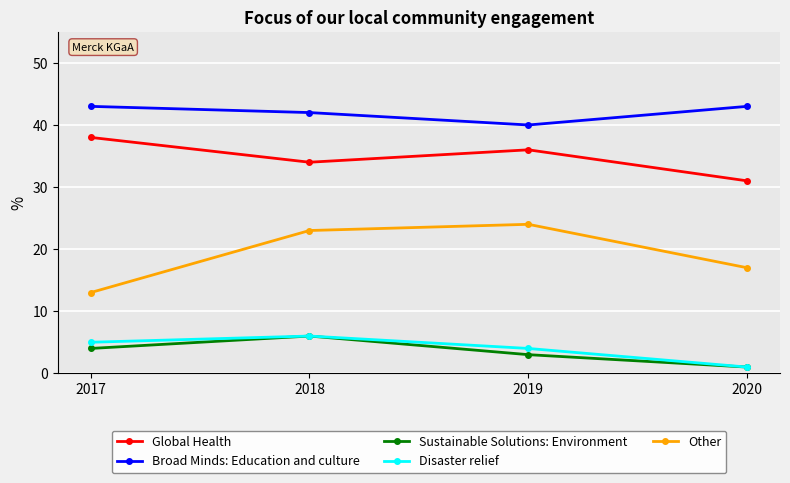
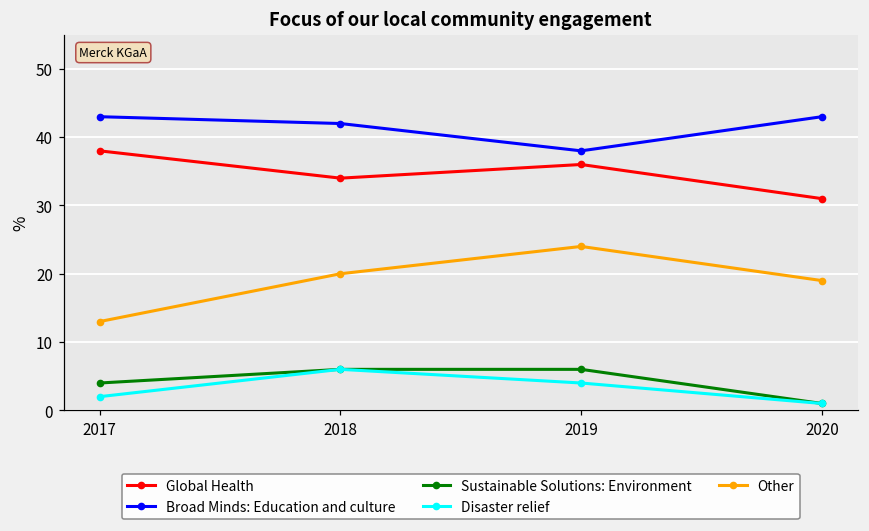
  {
    "Global Health": {
      "2017": 38,
      "2018": 34,
      "2019": 36,
      "2020": 31
    },
    "Broad Minds: Education and culture": {
      "2017": 43,
      "2018": 42,
-     "2019": 40,
+     "2019": 38,
      "2020": 43
    },
    "Sustainable Solutions: Environment": {
      "2017": 4,
-     "2019": 3
+     "2019": 6
    },
    "Disaster relief": {
-     "2017": 5,
+     "2017": 2,
      "2019": 4
    },
    "Other": {
      "2017": 13,
-     "2018": 23,
+     "2018": 20,
      "2019": 24,
-     "2020": 17
+     "2020": 19
    }
  }
